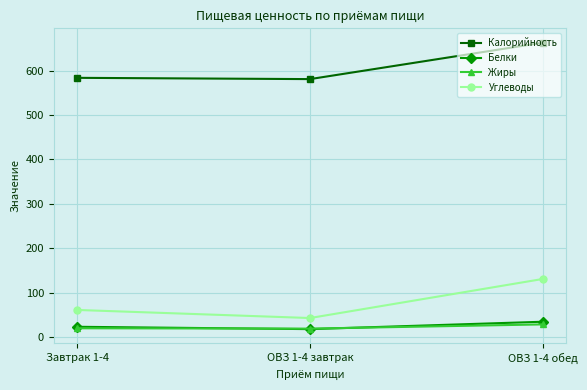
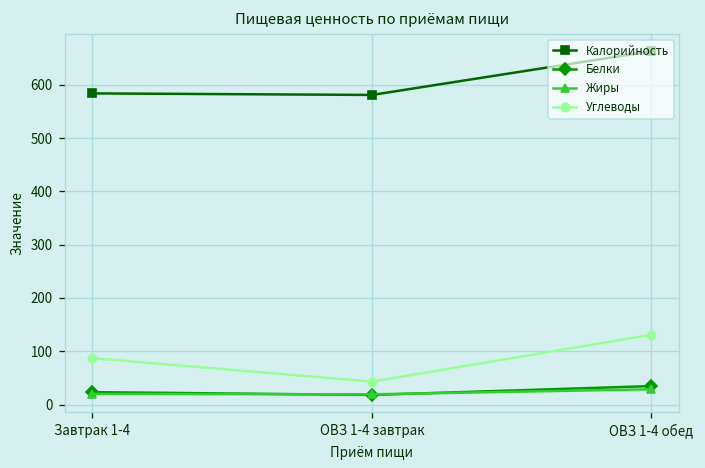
  {
    "Жиры": {
      "ОВЗ 1-4 обед": 30
    },
    "Углеводы": {
-     "Завтрак 1-4": 60,
+     "Завтрак 1-4": 90,
      "ОВЗ 1-4 завтрак": 40,
      "ОВЗ 1-4 обед": 130
    }
  }
